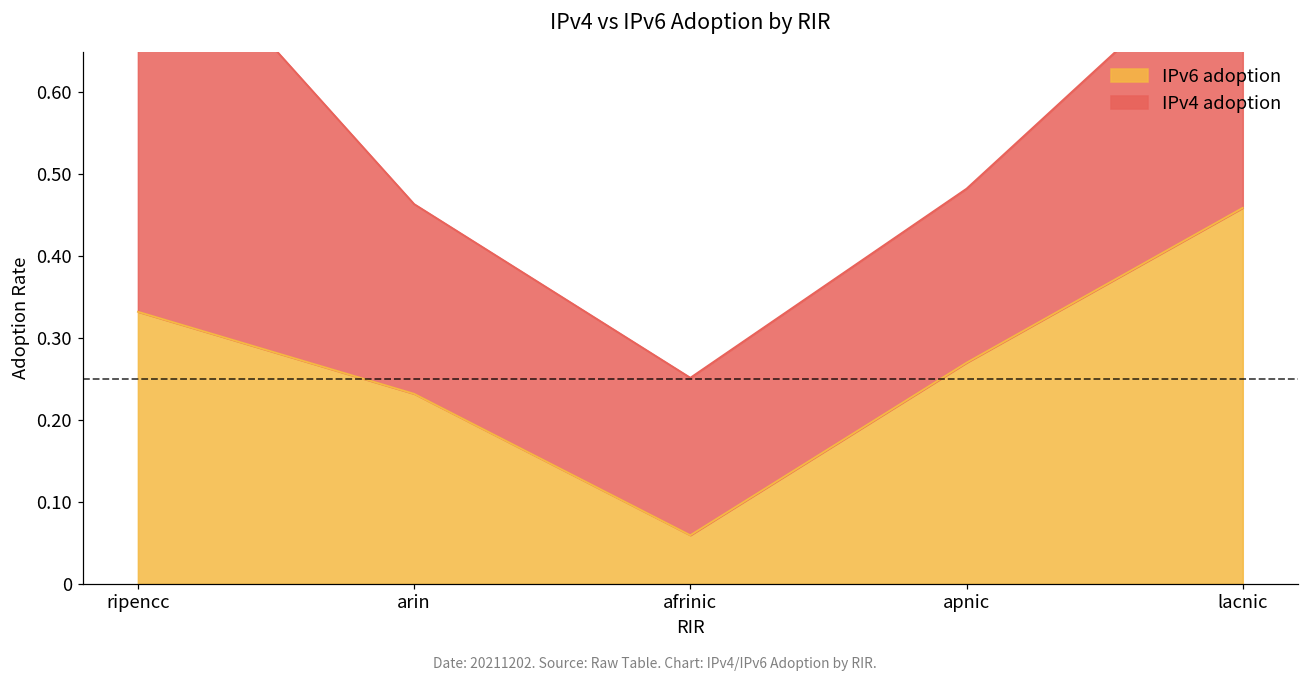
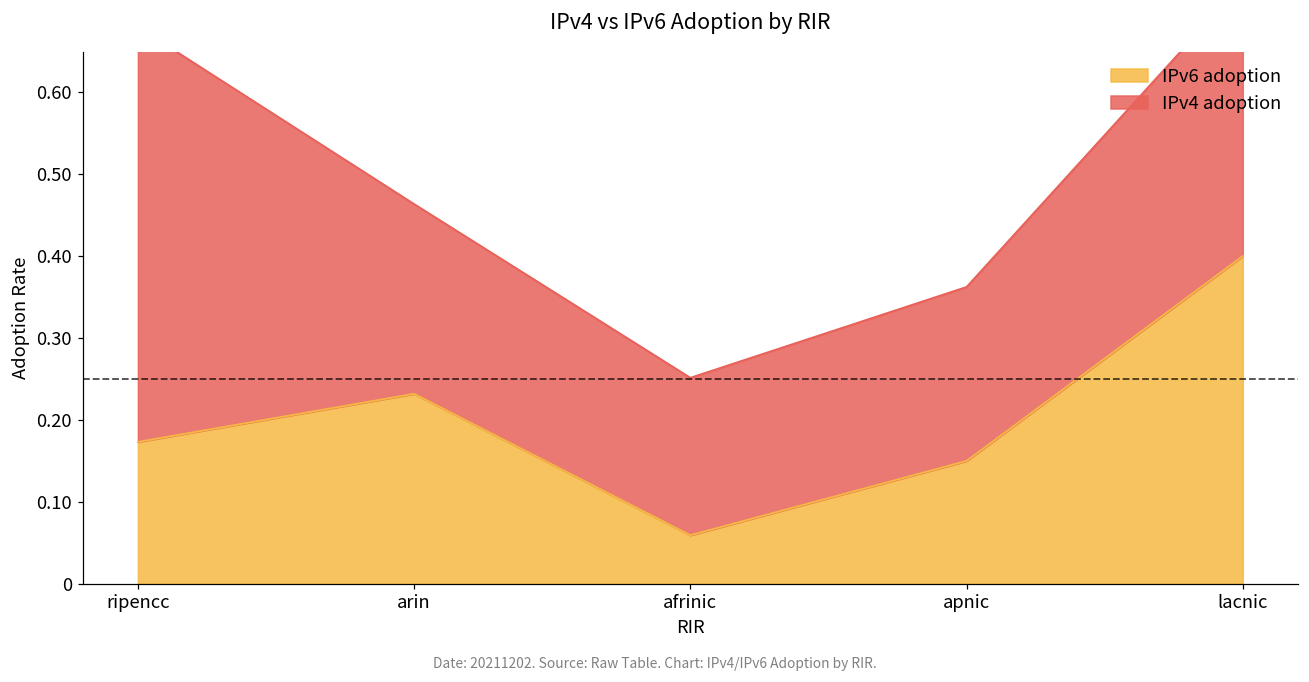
  {
    "IPv6 adoption": {
-     "ripencc": 0.33,
+     "ripencc": 0.17,
      "arin": 0.23,
      "afrinic": 0.06,
-     "apnic": 0.27,
-     "lacnic": 0.46
+     "apnic": 0.15,
+     "lacnic": 0.40
    },
    "IPv4 adoption": {
      "arin": 0.23,
      "afrinic": 0.19,
      "apnic": 0.21
    }
  }
